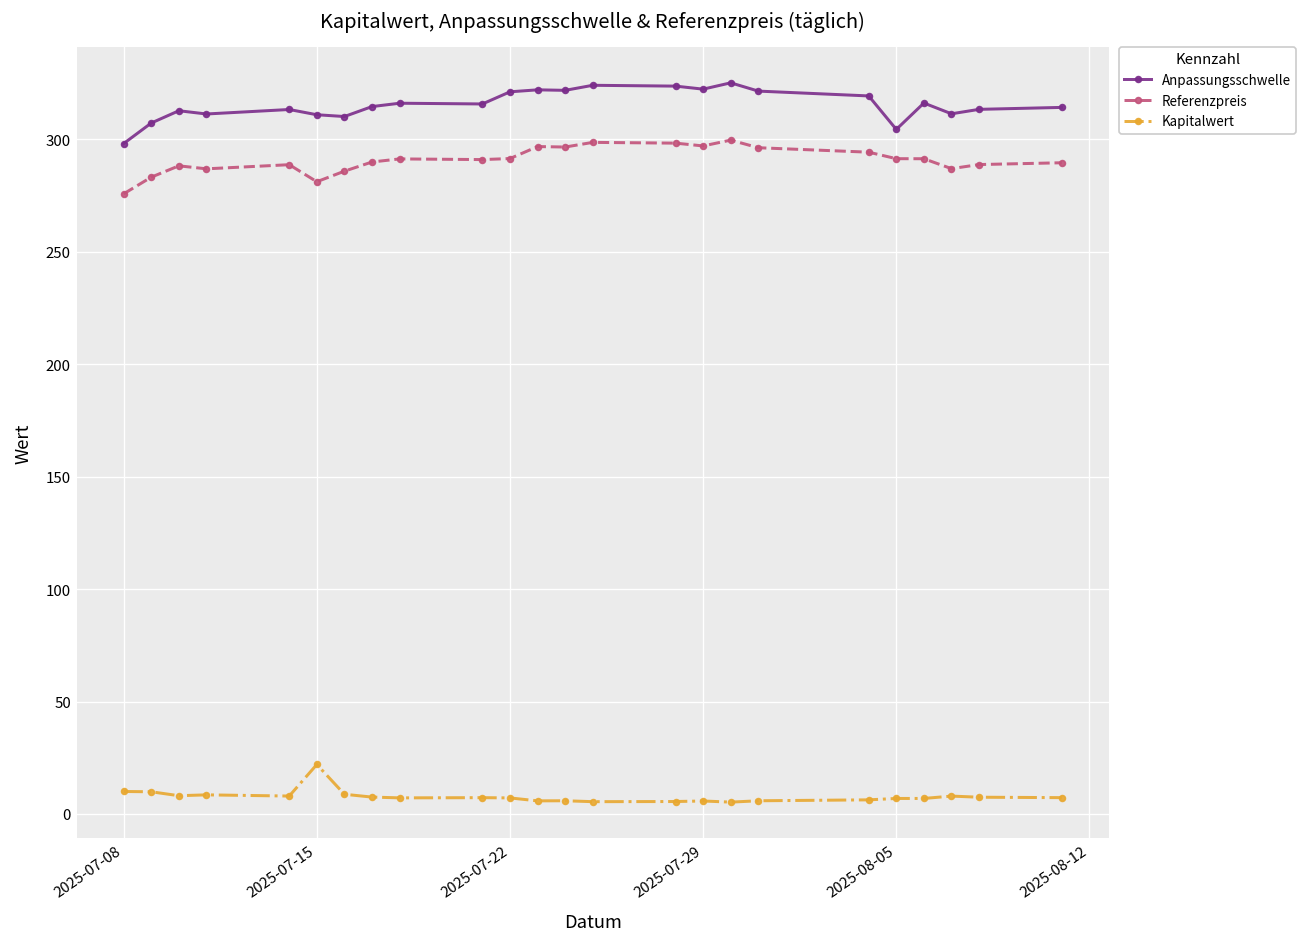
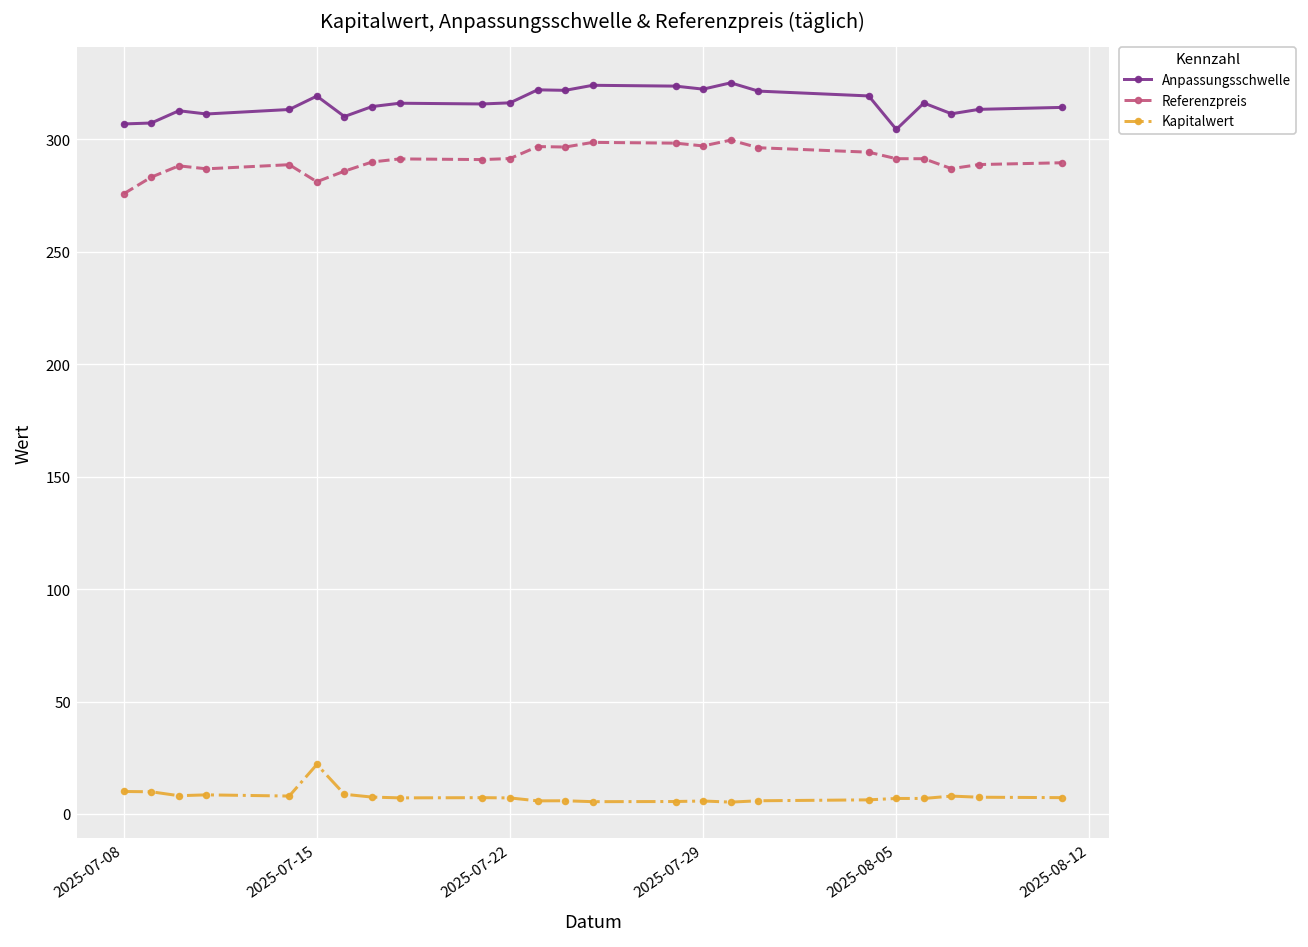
  {
    "Anpassungsschwelle": {
-     "2025-07-08": 298,
-     "2025-07-15": 311,
-     "2025-07-22": 321,
+     "2025-07-08": 307,
+     "2025-07-15": 319,
+     "2025-07-22": 316,
      "2025-07-29": 322,
      "2025-08-05": 304
    },
    "Referenzpreis": {
      "2025-07-08": 276,
      "2025-07-15": 281,
      "2025-07-22": 291,
      "2025-07-29": 297,
      "2025-08-05": 291
    },
    "Kapitalwert": {
      "2025-07-08": 10,
      "2025-07-15": 22,
      "2025-07-22": 7,
      "2025-07-29": 6,
      "2025-08-05": 7
    }
  }
